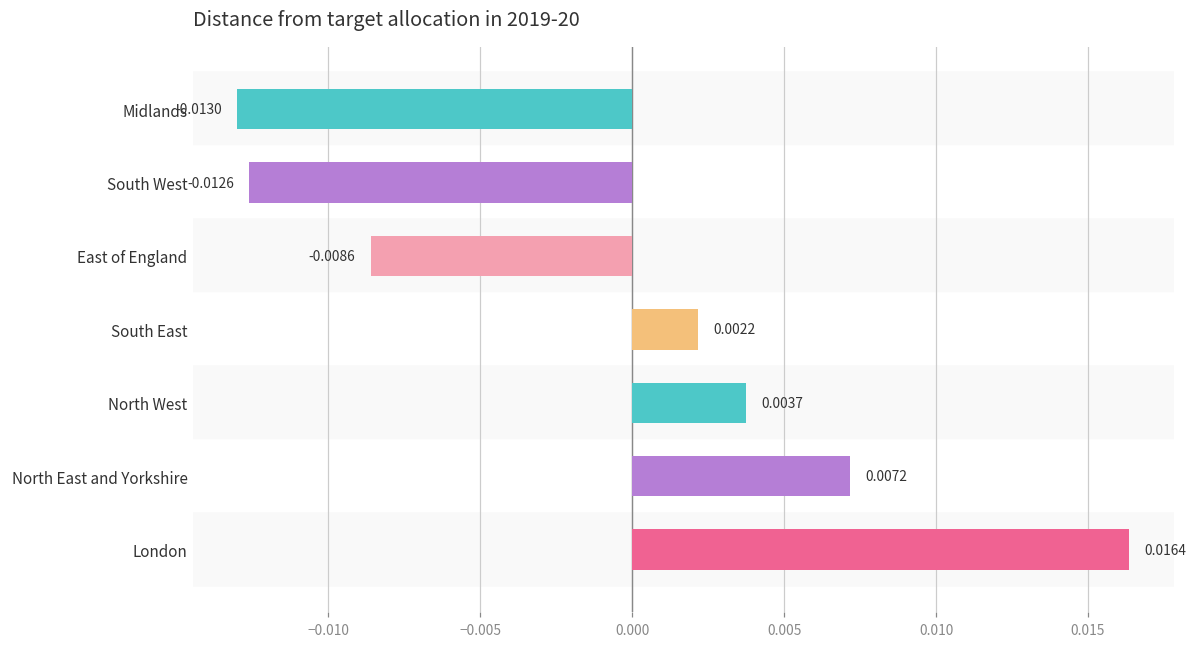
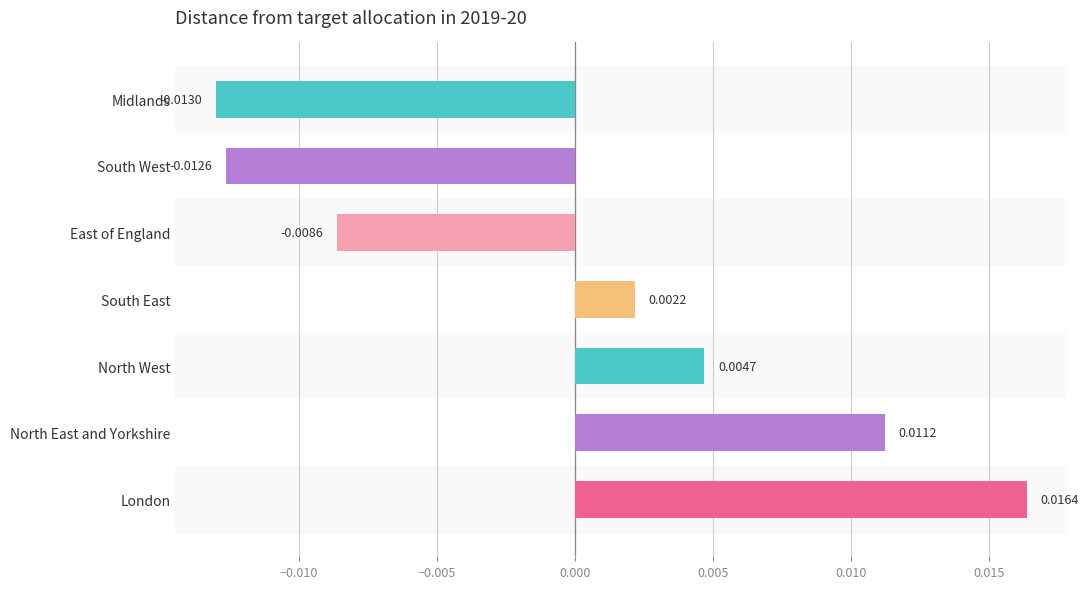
  {
    "Midlands": -0.0130,
    "South West": -0.0126,
    "East of England": -0.0086,
    "South East": 0.0022,
-   "North West": 0.0037,
-   "North East and Yorkshire": 0.0072,
+   "North West": 0.0047,
+   "North East and Yorkshire": 0.0112,
    "London": 0.0164
  }
